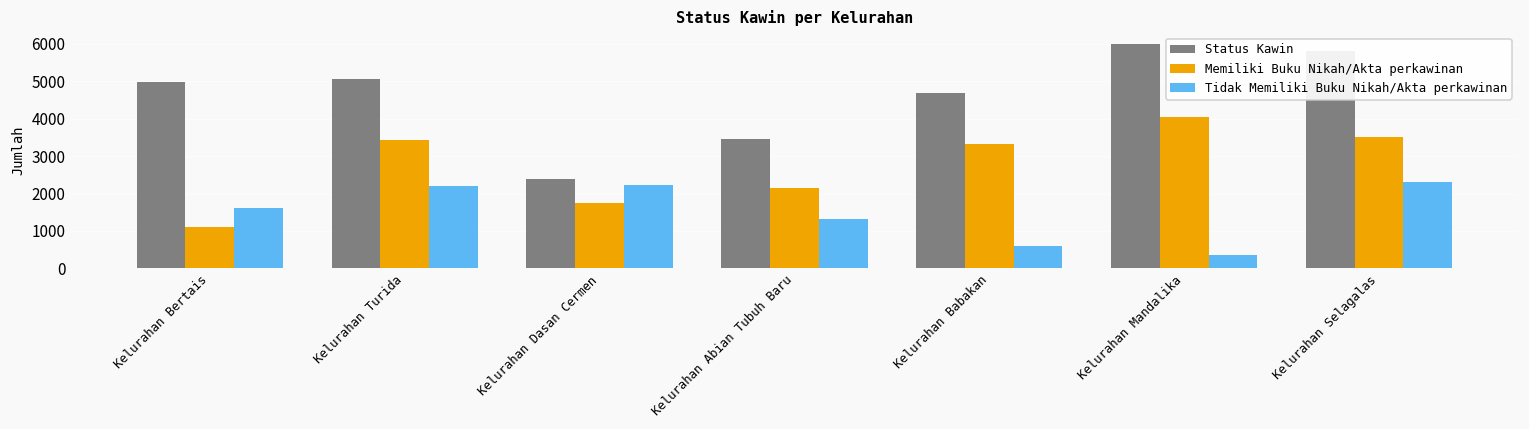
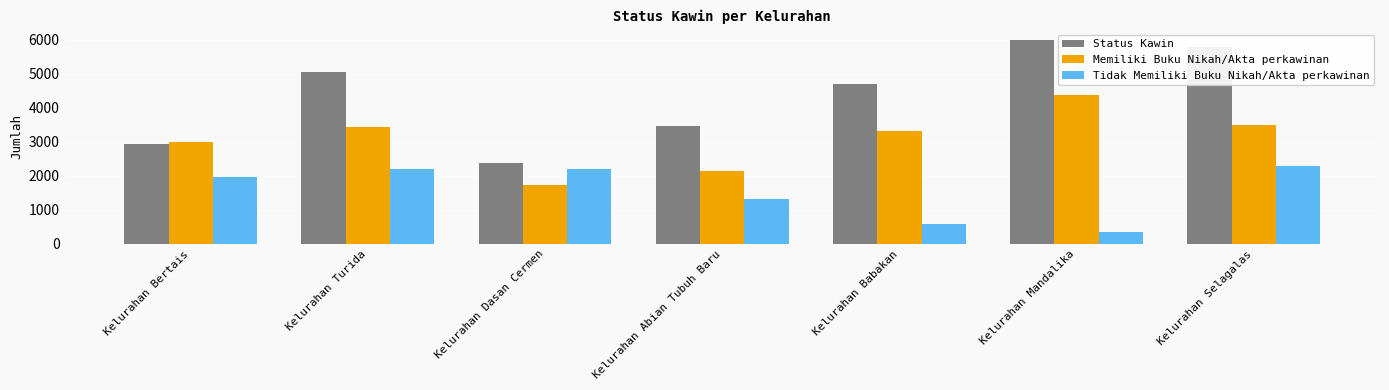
  {
    "Status Kawin": {
-     "Kelurahan Bertais": 5000,
+     "Kelurahan Bertais": 3000,
      "Kelurahan Turida": 5100,
      "Kelurahan Dasan Cermen": 2400,
      "Kelurahan Abian Tubuh Baru": 3500,
      "Kelurahan Babakan": 4700,
      "Kelurahan Mandalika": 6000
    },
    "Memiliki Buku Nikah/Akta perkawinan": {
-     "Kelurahan Bertais": 1100,
+     "Kelurahan Bertais": 3000,
      "Kelurahan Turida": 3400,
      "Kelurahan Dasan Cermen": 1700,
      "Kelurahan Abian Tubuh Baru": 2100,
      "Kelurahan Babakan": 3300,
-     "Kelurahan Mandalika": 4100,
+     "Kelurahan Mandalika": 4400,
      "Kelurahan Selagalas": 3500
    },
    "Tidak Memiliki Buku Nikah/Akta perkawinan": {
-     "Kelurahan Bertais": 1600,
+     "Kelurahan Bertais": 2000,
      "Kelurahan Turida": 2200,
      "Kelurahan Dasan Cermen": 2200,
      "Kelurahan Abian Tubuh Baru": 1300,
      "Kelurahan Babakan": 600,
      "Kelurahan Mandalika": 400,
      "Kelurahan Selagalas": 2300
    }
  }
